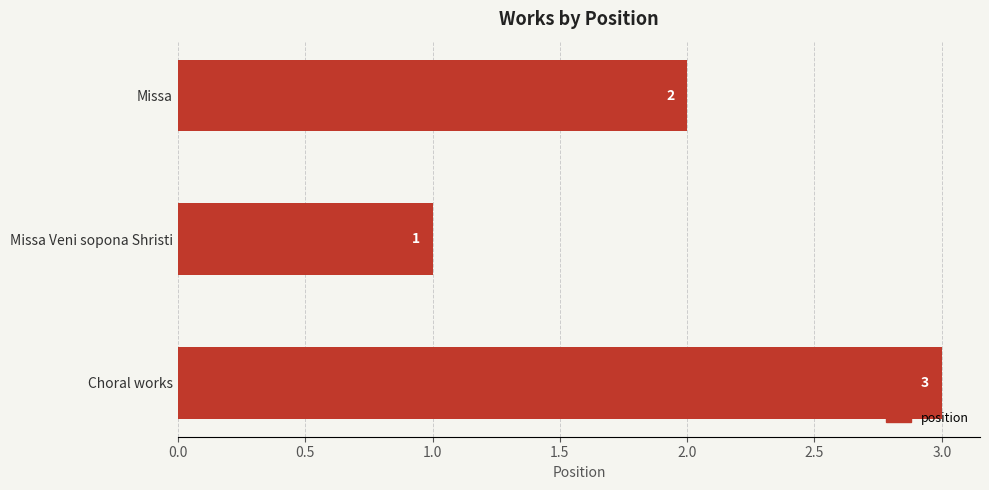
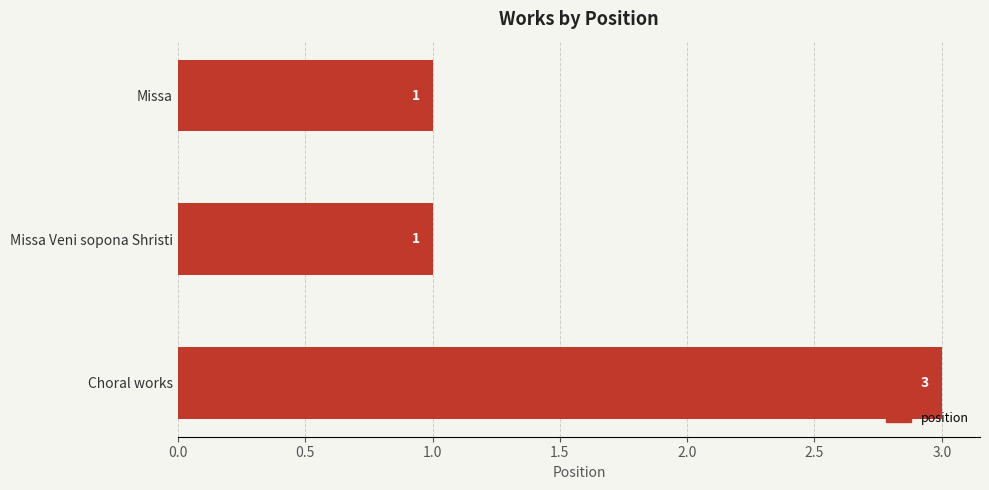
  {
-   "Missa": 2,
+   "Missa": 1,
    "Missa Veni sopona Shristi": 1,
    "Choral works": 3
  }
